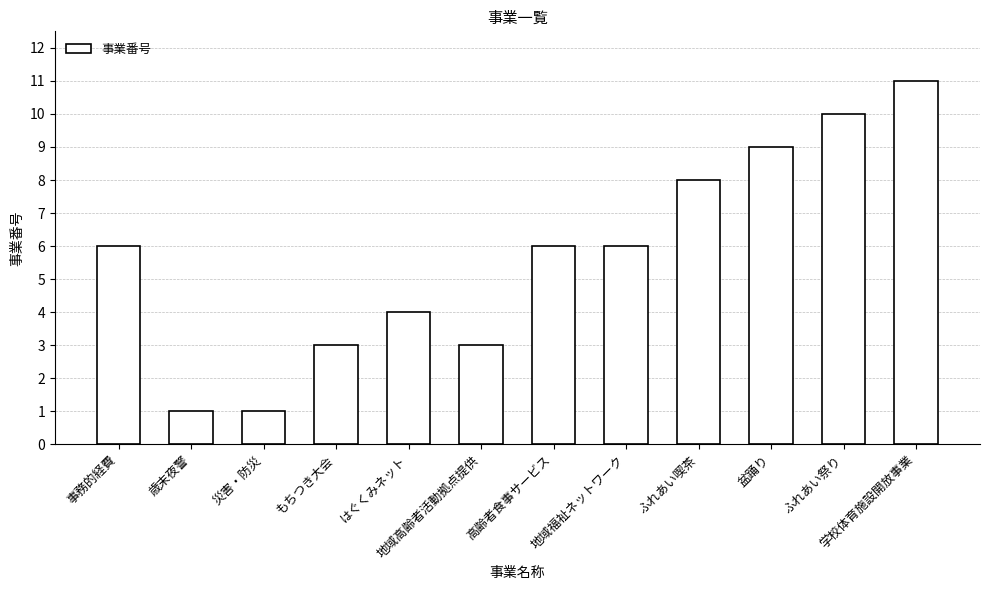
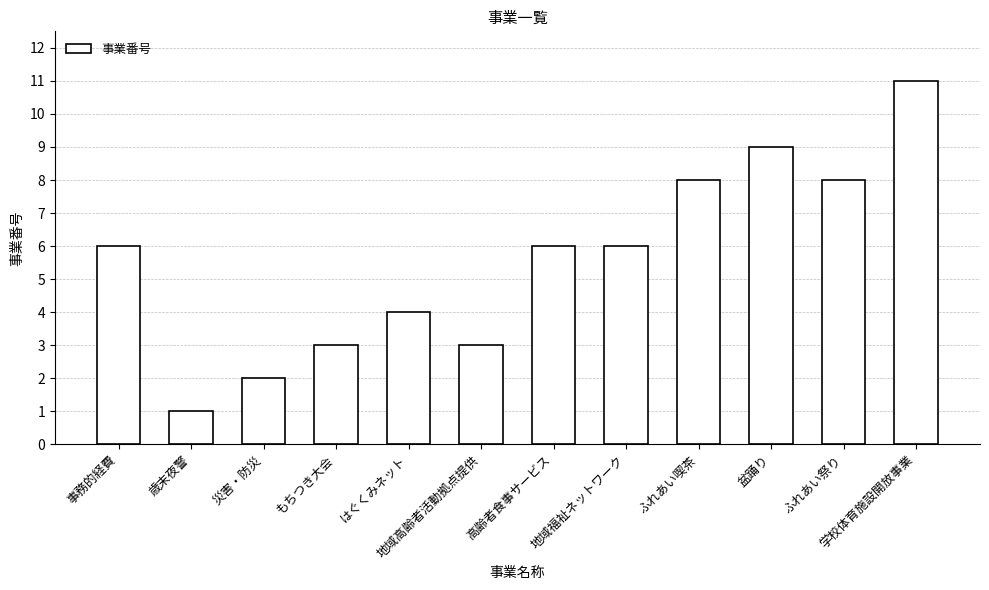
  {
    "事務的経費": 6,
    "歳末夜警": 1,
-   "災害・防災": 1,
+   "災害・防災": 2,
    "もちつき大会": 3,
    "はぐくみネット": 4,
    "地域高齢者活動拠点提供": 3,
    "高齢者食事サービス": 6,
    "地域福祉ネットワーク": 6,
    "ふれあい喫茶": 8,
    "盆踊り": 9,
-   "ふれあい祭り": 10,
+   "ふれあい祭り": 8,
    "学校体育施設開放事業": 11
  }
